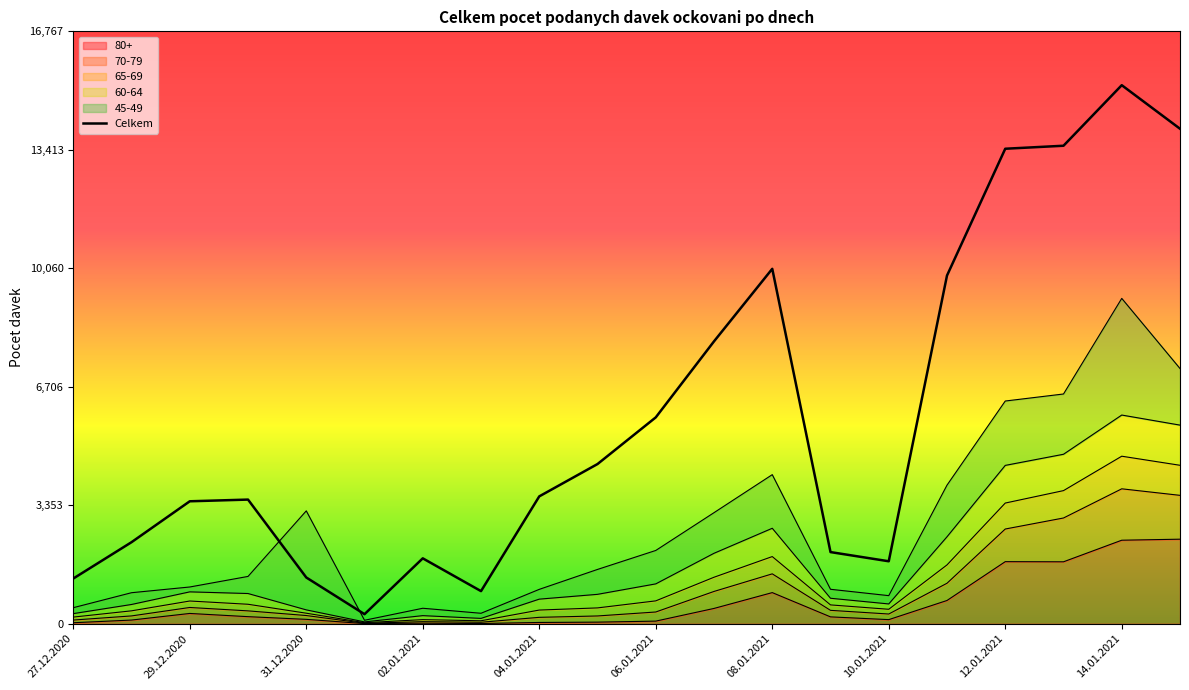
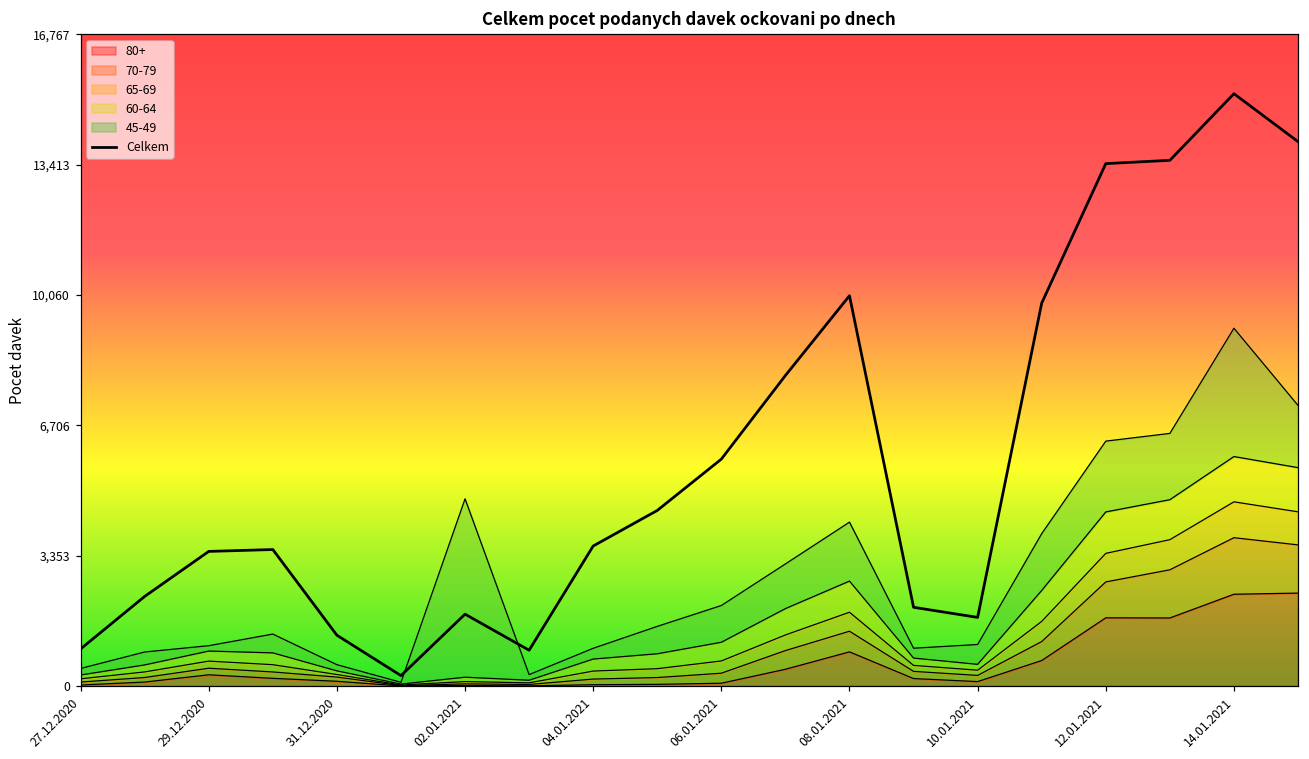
  {
    "45-49": {
-     "31.12.2020": "2,800",
-     "02.01.2021": "200",
-     "10.01.2021": "200"
+     "31.12.2020": "200",
+     "02.01.2021": "4,600",
+     "10.01.2021": "500"
    },
    "Celkem": {
-     "27.12.2020": "1,300",
+     "27.12.2020": "1,000",
      "29.12.2020": "3,500",
      "31.12.2020": "1,300",
      "02.01.2021": "1,900",
      "04.01.2021": "3,600",
      "06.01.2021": "5,800",
      "08.01.2021": "10,000",
      "10.01.2021": "1,800",
      "12.01.2021": "13,400",
      "14.01.2021": "15,200"
    }
  }
